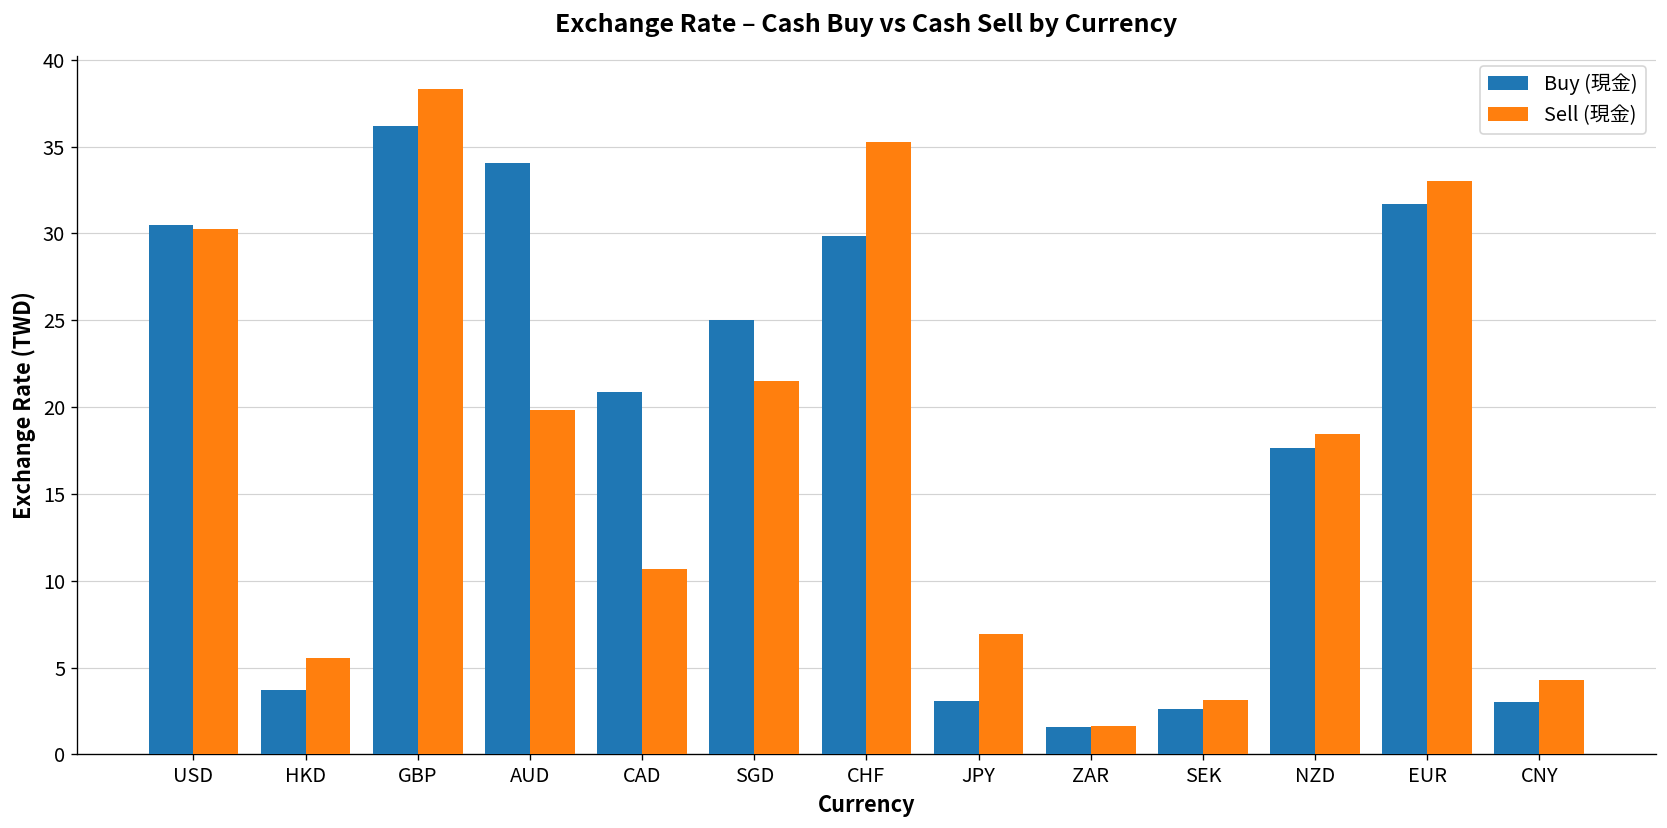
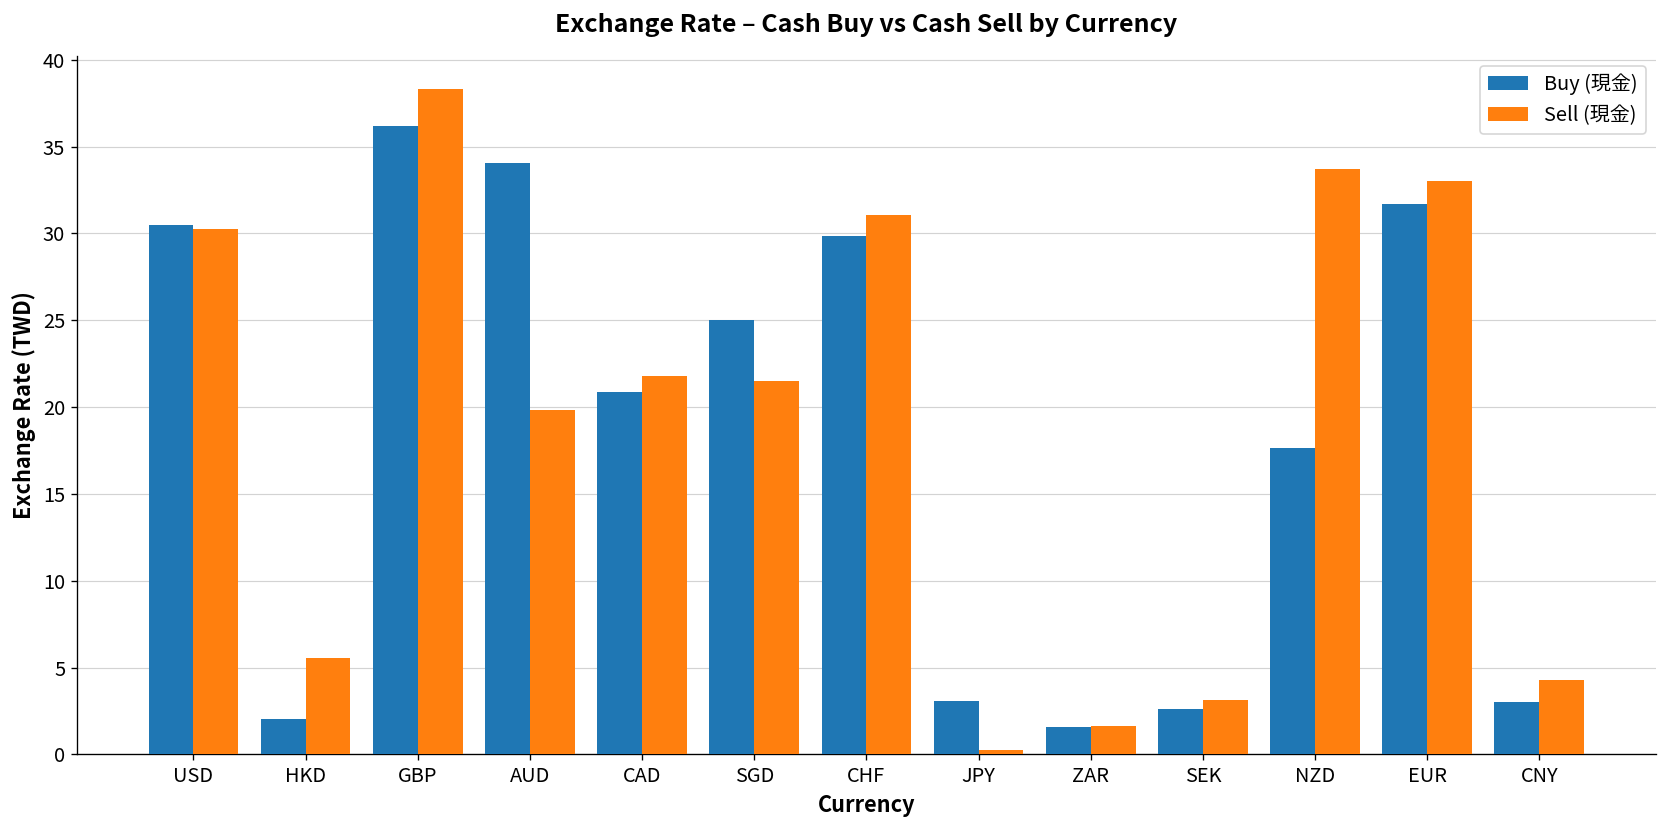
  {
    "Buy (現金)": {
      "USD": 30.5,
-     "HKD": 3.7,
+     "HKD": 2.1,
      "GBP": 36.2,
      "AUD": 34.1,
      "CAD": 20.9,
      "SGD": 25.0,
      "CHF": 29.8,
      "JPY": 3.1,
      "ZAR": 1.6,
      "SEK": 2.6,
      "NZD": 17.6,
      "EUR": 31.7,
      "CNY": 3.0
    },
    "Sell (現金)": {
      "USD": 30.3,
      "HKD": 5.5,
      "GBP": 38.3,
      "AUD": 19.8,
-     "CAD": 10.7,
+     "CAD": 21.8,
      "SGD": 21.5,
-     "CHF": 35.3,
-     "JPY": 6.9,
+     "CHF": 31.0,
+     "JPY": 0.3,
      "ZAR": 1.6,
      "SEK": 3.2,
-     "NZD": 18.5,
+     "NZD": 33.7,
      "EUR": 33.0,
      "CNY": 4.3
    }
  }
